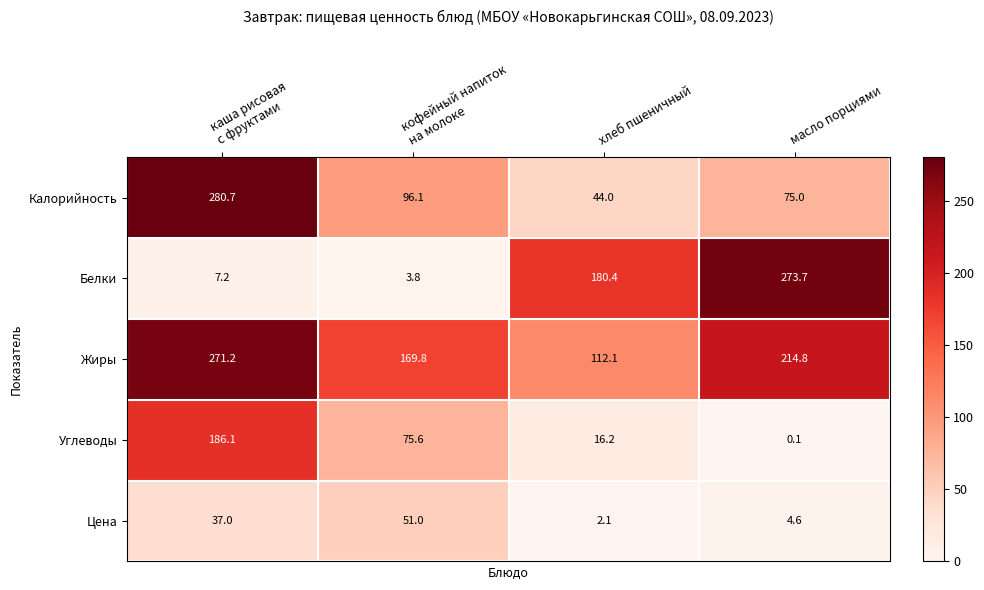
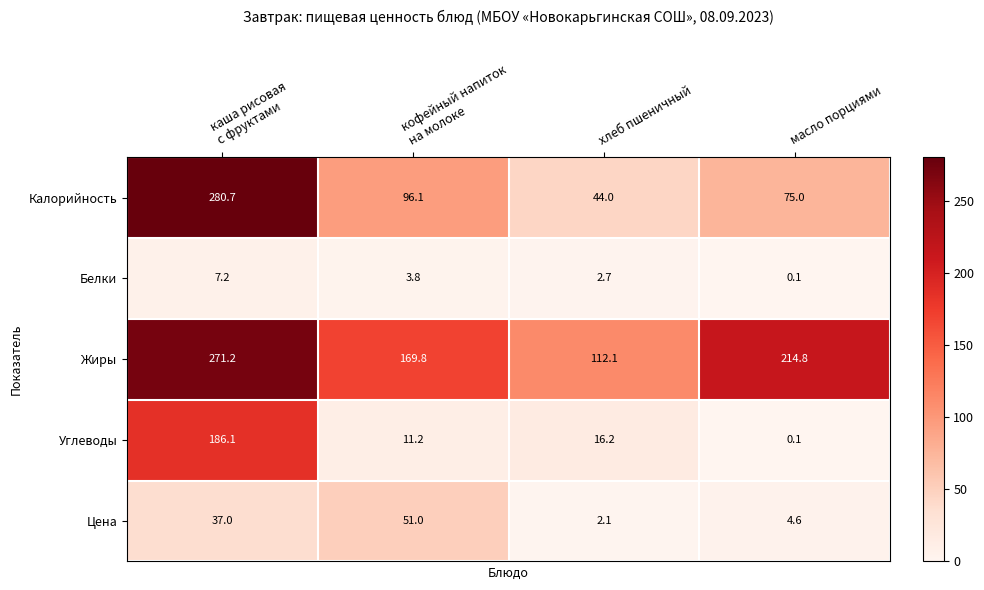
  {
    "Калорийность": {
      "каша рисовая с фруктами": 280.7,
      "кофейный напиток на молоке": 96.1,
      "хлеб пшеничный": 44.0,
      "масло порциями": 75.0
    },
    "Белки": {
      "каша рисовая с фруктами": 7.2,
      "кофейный напиток на молоке": 3.8,
-     "хлеб пшеничный": 180.4,
-     "масло порциями": 273.7
+     "хлеб пшеничный": 2.7,
+     "масло порциями": 0.1
    },
    "Жиры": {
      "каша рисовая с фруктами": 271.2,
      "кофейный напиток на молоке": 169.8,
      "хлеб пшеничный": 112.1,
      "масло порциями": 214.8
    },
    "Углеводы": {
      "каша рисовая с фруктами": 186.1,
-     "кофейный напиток на молоке": 75.6,
+     "кофейный напиток на молоке": 11.2,
      "хлеб пшеничный": 16.2,
      "масло порциями": 0.1
    },
    "Цена": {
      "каша рисовая с фруктами": 37.0,
      "кофейный напиток на молоке": 51.0,
      "хлеб пшеничный": 2.1,
      "масло порциями": 4.6
    }
  }
